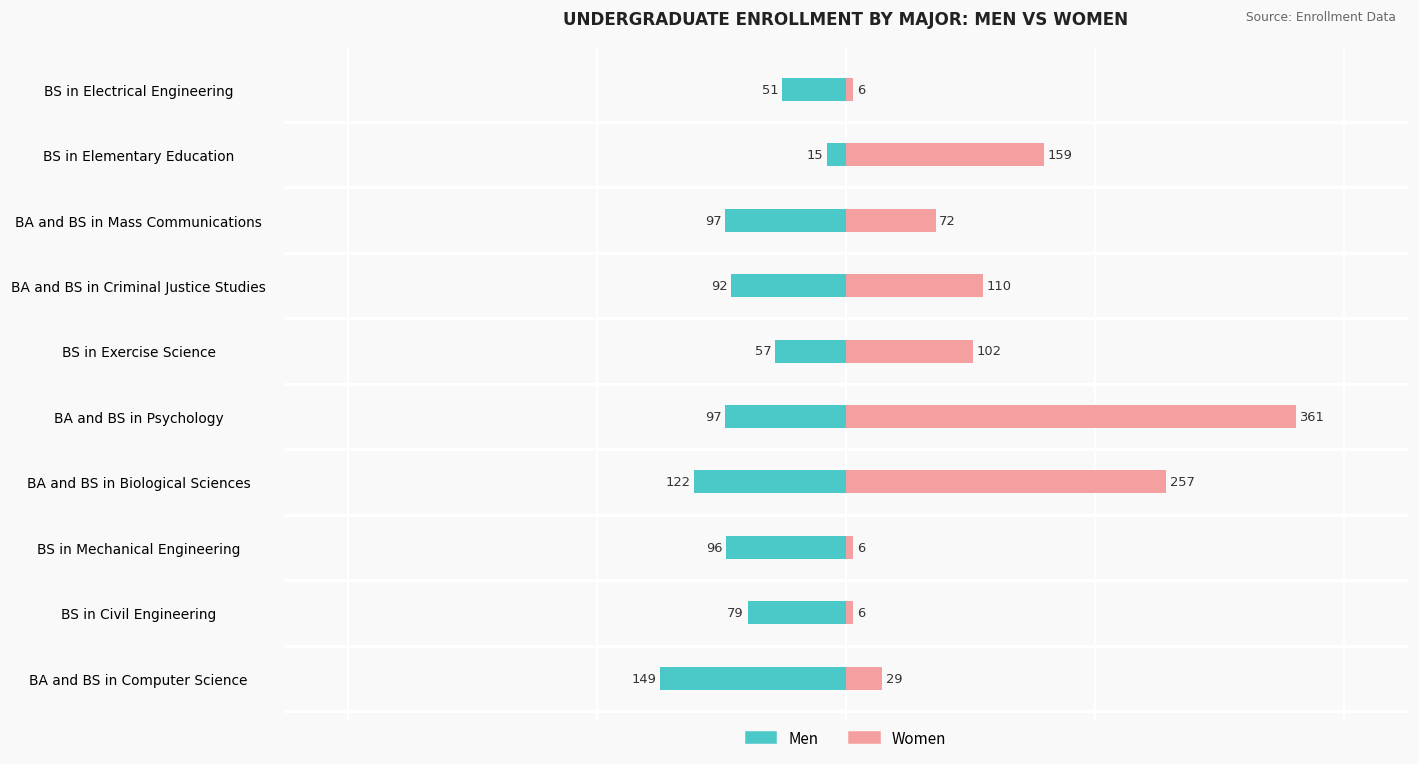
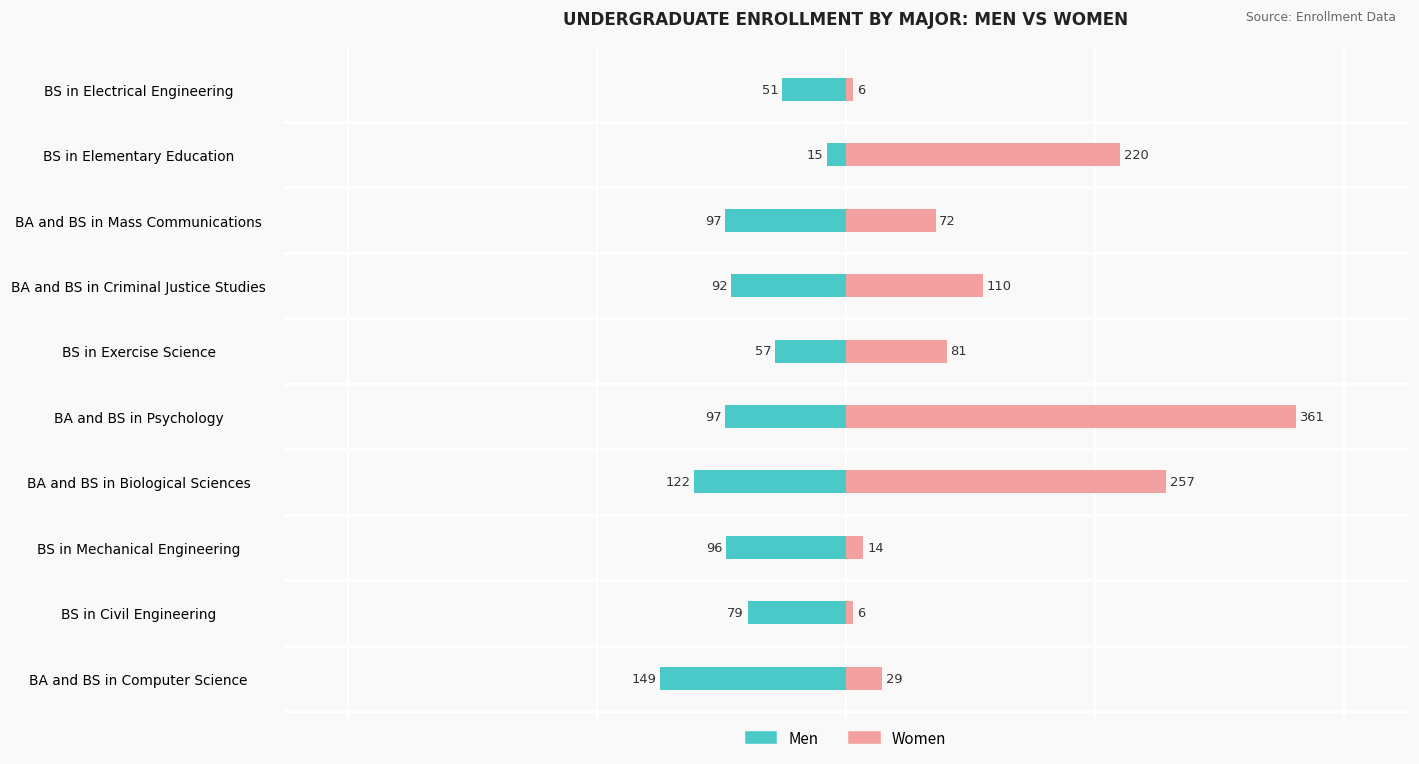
  {
    "Women": {
      "BS in Electrical Engineering": 6,
-     "BS in Elementary Education": 159,
+     "BS in Elementary Education": 220,
      "BA and BS in Mass Communications": 72,
      "BA and BS in Criminal Justice Studies": 110,
-     "BS in Exercise Science": 102,
+     "BS in Exercise Science": 81,
      "BA and BS in Psychology": 361,
      "BA and BS in Biological Sciences": 257,
-     "BS in Mechanical Engineering": 6,
+     "BS in Mechanical Engineering": 14,
      "BS in Civil Engineering": 6,
      "BA and BS in Computer Science": 29
    }
  }
